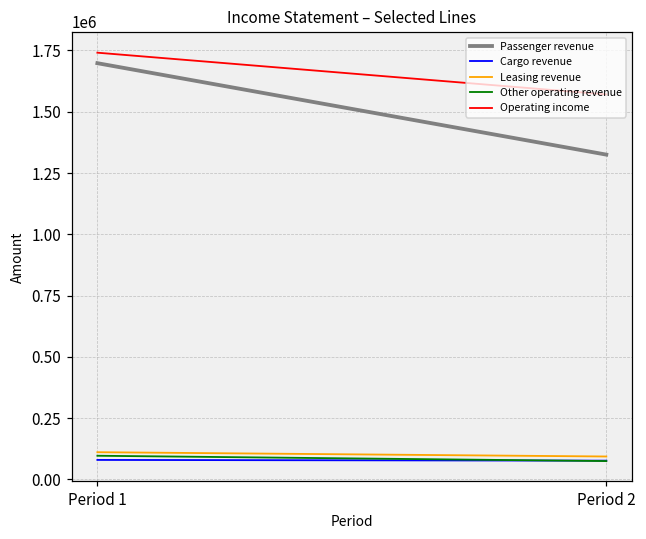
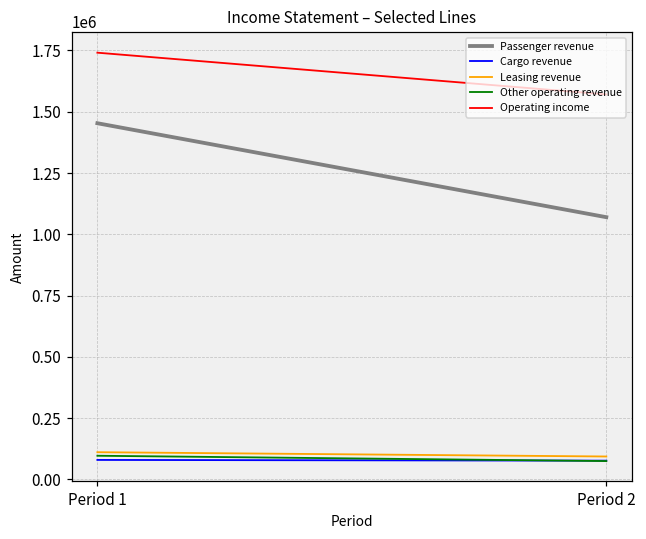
  {
    "Passenger revenue": {
-     "Period 1": 1700000,
-     "Period 2": 1330000
+     "Period 1": 1450000,
+     "Period 2": 1070000
    },
    "Cargo revenue": {
      "Period 1": 80000
    },
    "Leasing revenue": {
      "Period 1": 110000,
      "Period 2": 90000
    },
    "Other operating revenue": {
      "Period 1": 100000
    },
    "Operating income": {
      "Period 1": 1740000
    }
  }
